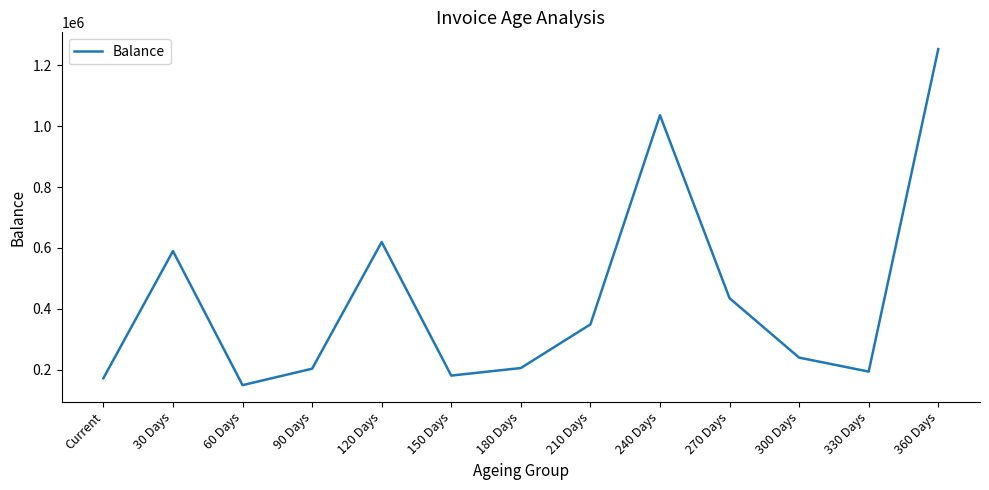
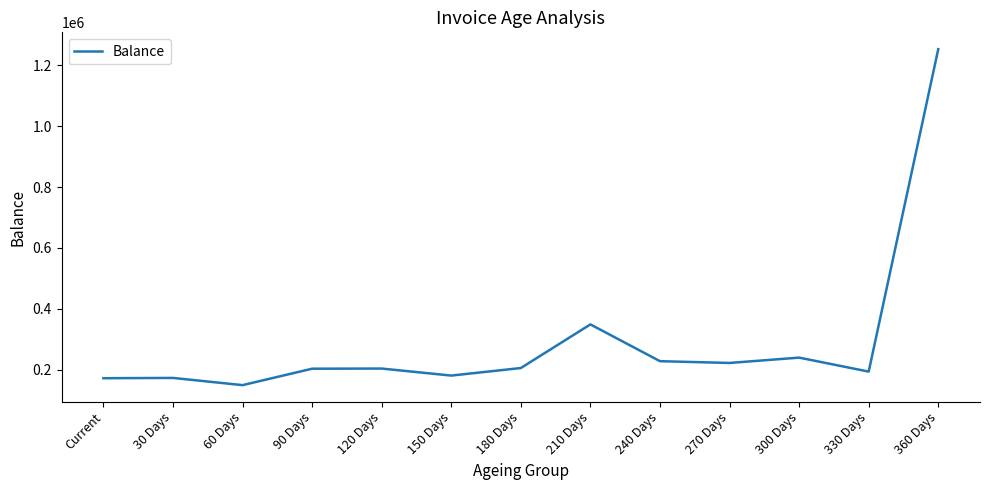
  {
    "Current": 170000,
-   "30 Days": 590000,
+   "30 Days": 170000,
    "60 Days": 150000,
    "90 Days": 200000,
-   "120 Days": 620000,
+   "120 Days": 200000,
    "150 Days": 180000,
    "180 Days": 210000,
    "210 Days": 350000,
-   "240 Days": 1040000,
-   "270 Days": 430000,
+   "240 Days": 230000,
+   "270 Days": 220000,
    "300 Days": 240000,
    "330 Days": 190000,
    "360 Days": 1250000
  }
